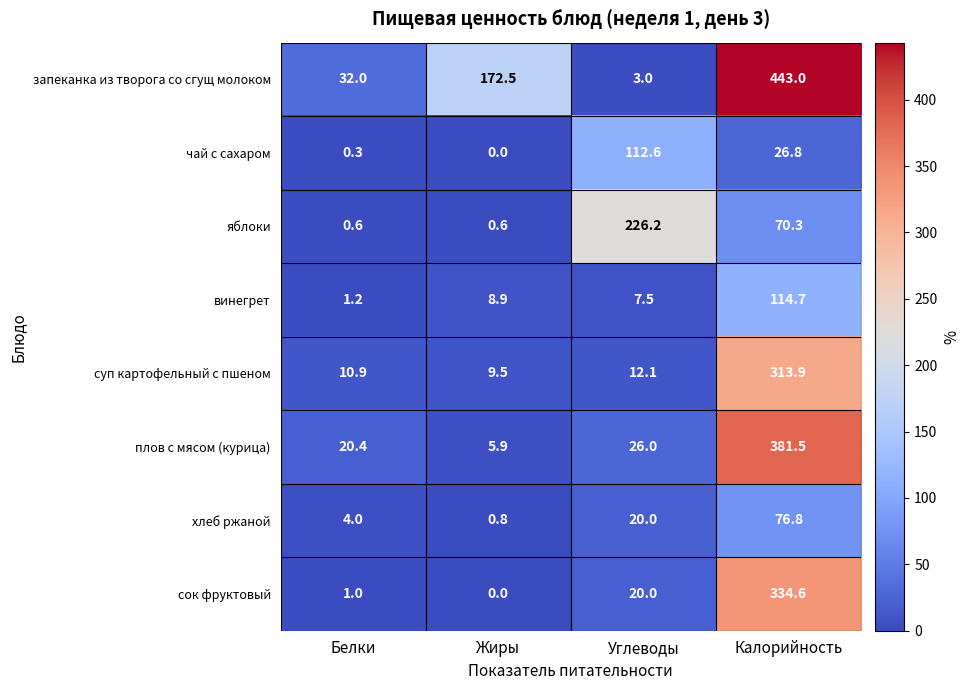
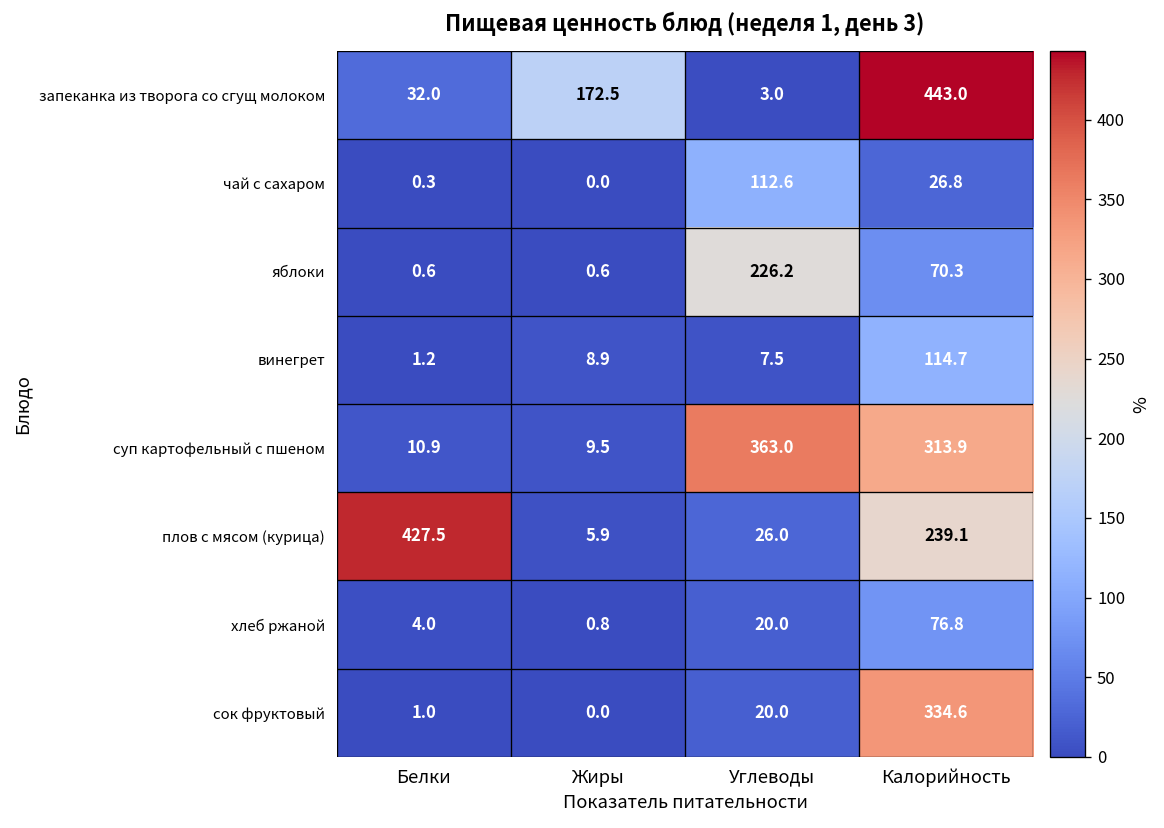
  {
    "запеканка из творога со сгущ молоком": {
      "Белки": 32.0,
      "Жиры": 172.5,
      "Углеводы": 3.0,
      "Калорийность": 443.0
    },
    "чай с сахаром": {
      "Белки": 0.3,
      "Жиры": 0.0,
      "Углеводы": 112.6,
      "Калорийность": 26.8
    },
    "яблоки": {
      "Белки": 0.6,
      "Жиры": 0.6,
      "Углеводы": 226.2,
      "Калорийность": 70.3
    },
    "винегрет": {
      "Белки": 1.2,
      "Жиры": 8.9,
      "Углеводы": 7.5,
      "Калорийность": 114.7
    },
    "суп картофельный с пшеном": {
      "Белки": 10.9,
      "Жиры": 9.5,
-     "Углеводы": 12.1,
+     "Углеводы": 363.0,
      "Калорийность": 313.9
    },
    "плов с мясом (курица)": {
-     "Белки": 20.4,
+     "Белки": 427.5,
      "Жиры": 5.9,
      "Углеводы": 26.0,
-     "Калорийность": 381.5
+     "Калорийность": 239.1
    },
    "хлеб ржаной": {
      "Белки": 4.0,
      "Жиры": 0.8,
      "Углеводы": 20.0,
      "Калорийность": 76.8
    },
    "сок фруктовый": {
      "Белки": 1.0,
      "Жиры": 0.0,
      "Углеводы": 20.0,
      "Калорийность": 334.6
    }
  }
